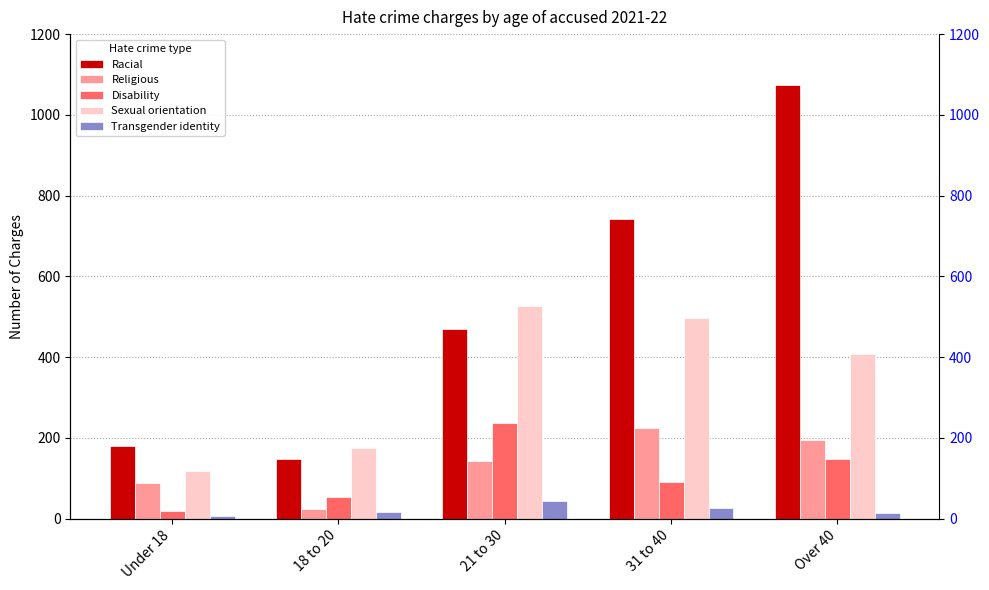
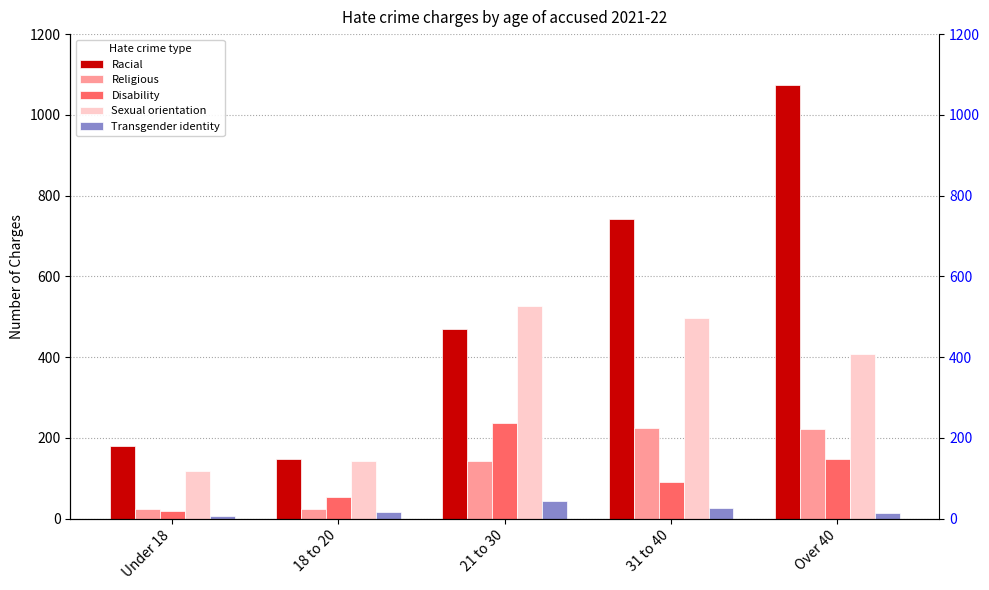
  {
    "Racial": {
      "Under 18": 180,
      "18 to 20": 150,
      "21 to 30": 470,
      "31 to 40": 740,
      "Over 40": 1070
    },
    "Religious": {
-     "Under 18": 90,
+     "Under 18": 20,
      "18 to 20": 20,
      "21 to 30": 140,
      "31 to 40": 230,
-     "Over 40": 200
+     "Over 40": 220
    },
    "Disability": {
      "Under 18": 20,
      "18 to 20": 60,
      "21 to 30": 240,
      "31 to 40": 90,
      "Over 40": 150
    },
    "Sexual orientation": {
      "Under 18": 120,
-     "18 to 20": 180,
+     "18 to 20": 140,
      "21 to 30": 530,
      "31 to 40": 500,
      "Over 40": 410
    },
    "Transgender identity": {
      "Under 18": 10,
      "18 to 20": 20,
      "21 to 30": 40,
      "31 to 40": 30,
      "Over 40": 20
    }
  }
